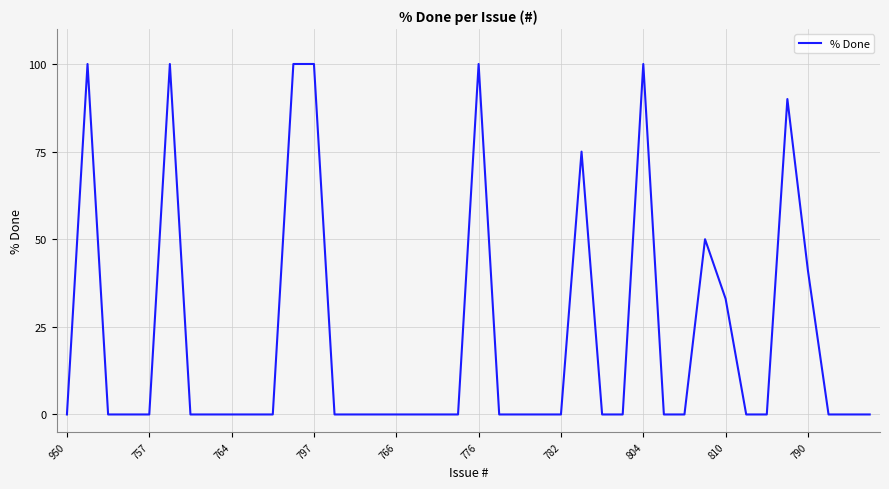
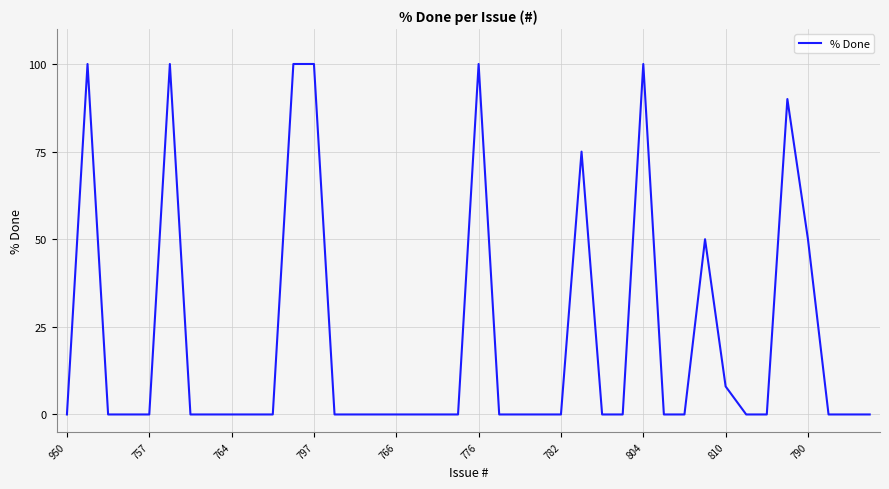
  {
    "950": 0,
    "757": 0,
    "764": 0,
    "797": 100,
    "766": 0,
    "776": 100,
    "782": 0,
    "804": 100,
-   "810": 33,
-   "790": 41
+   "810": 8,
+   "790": 50
  }
